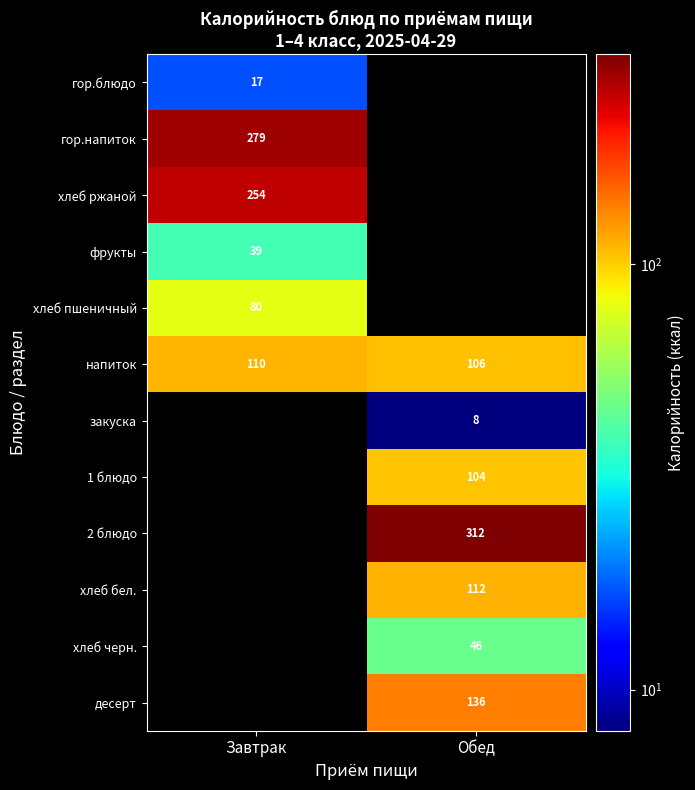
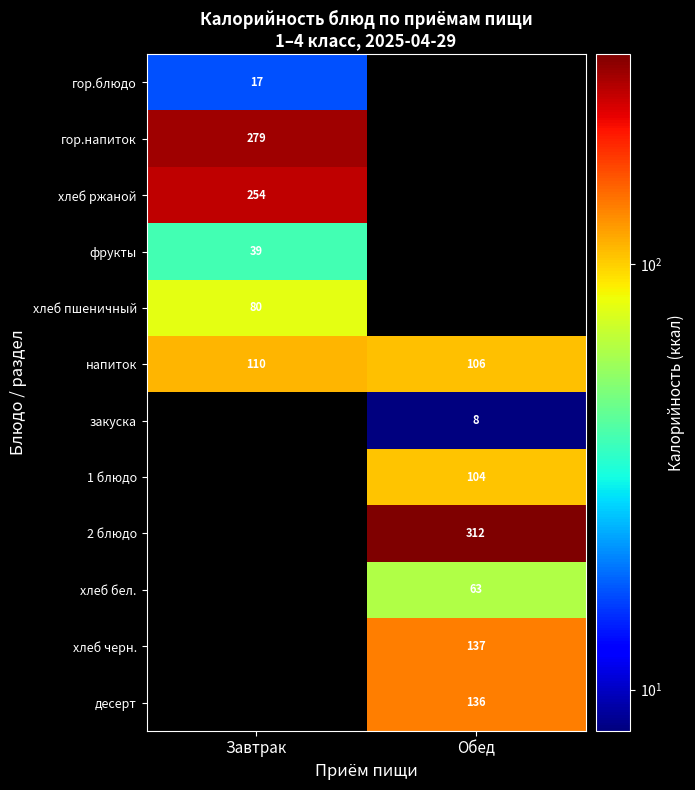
  {
    "гор.блюдо": {
      "Завтрак": 17
    },
    "гор.напиток": {
      "Завтрак": 279
    },
    "хлеб ржаной": {
      "Завтрак": 254
    },
    "фрукты": {
      "Завтрак": 39
    },
    "хлеб пшеничный": {
      "Завтрак": 80
    },
    "напиток": {
      "Завтрак": 110,
      "Обед": 106
    },
    "закуска": {
      "Обед": 8
    },
    "1 блюдо": {
      "Обед": 104
    },
    "2 блюдо": {
      "Обед": 312
    },
    "хлеб бел.": {
-     "Обед": 112
+     "Обед": 63
    },
    "хлеб черн.": {
-     "Обед": 46
+     "Обед": 137
    },
    "десерт": {
      "Обед": 136
    }
  }
